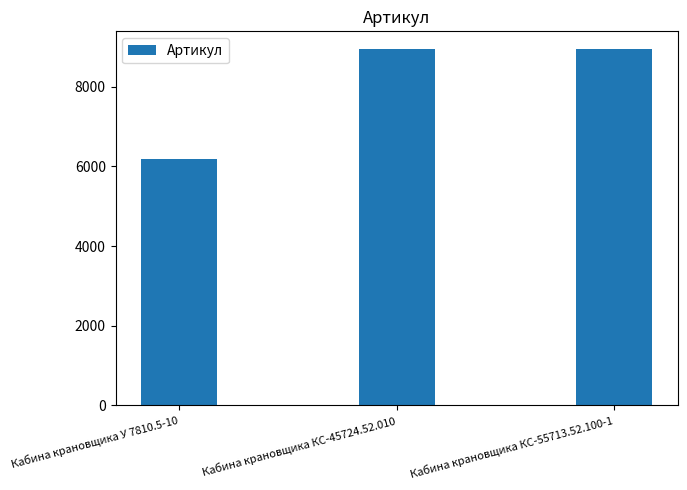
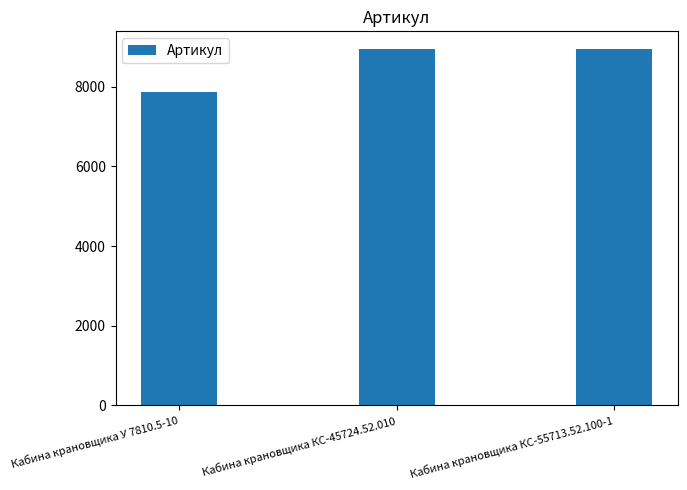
  {
-   "Кабина крановщика У 7810.5-10": 6200,
+   "Кабина крановщика У 7810.5-10": 7900,
    "Кабина крановщика КС-45724.52.010": 8900,
    "Кабина крановщика КС-55713.52.100-1": 8900
  }
